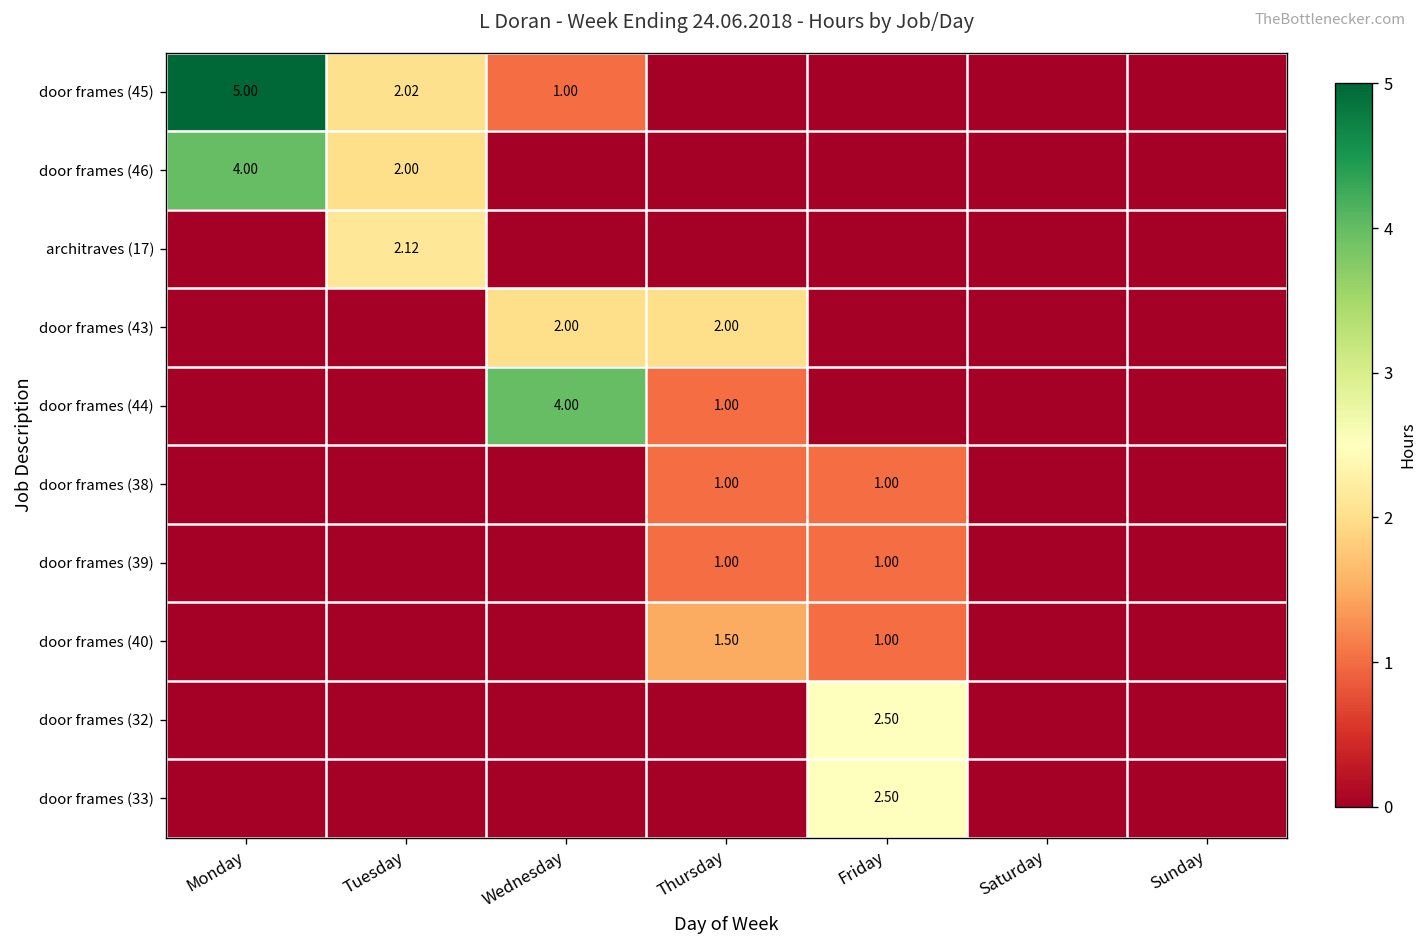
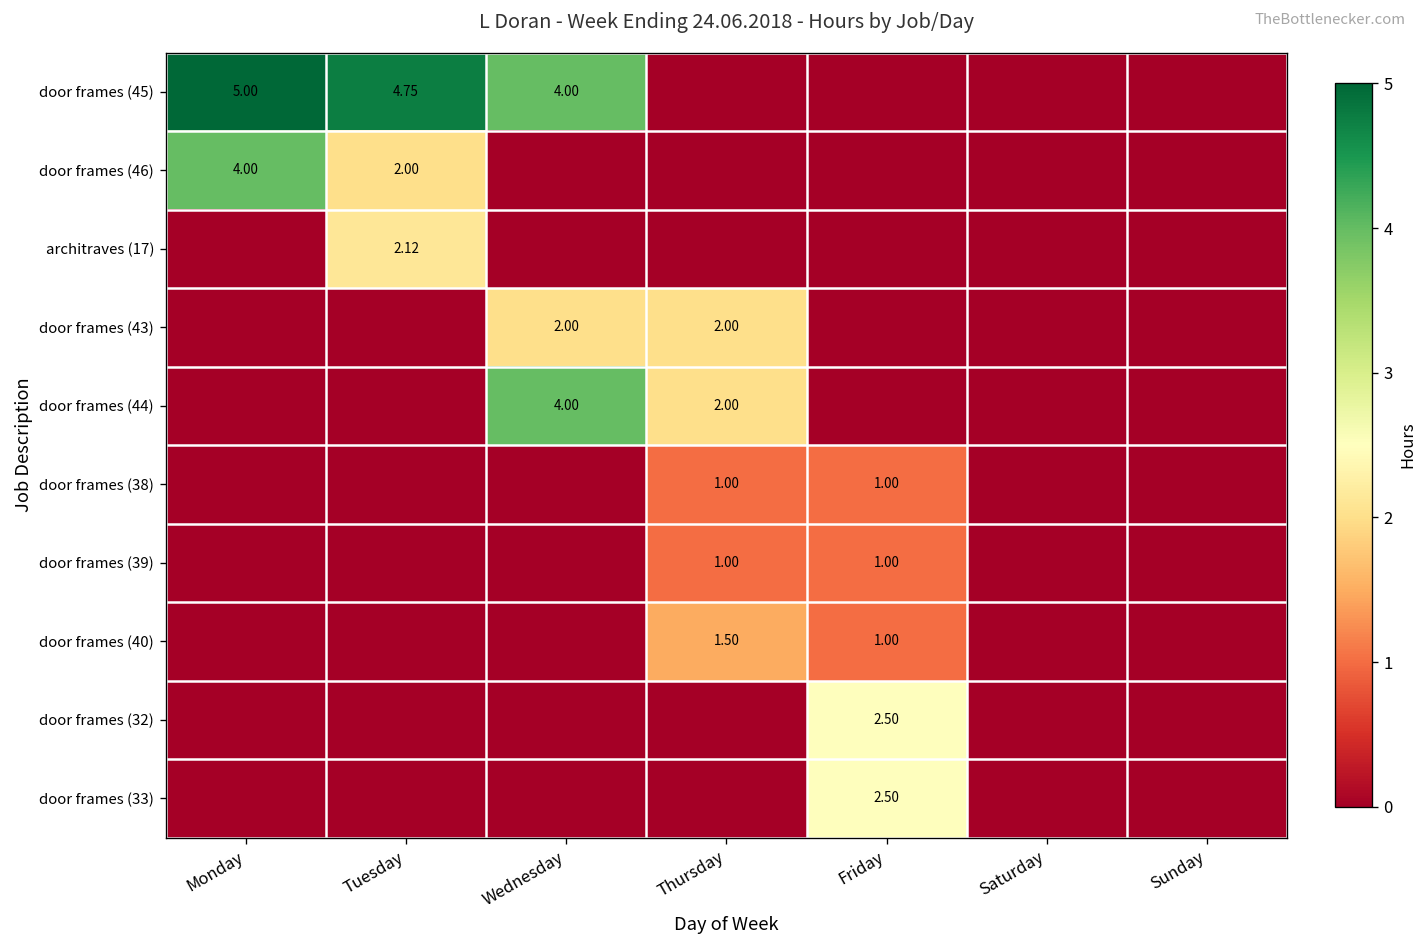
  {
    "door frames (45)": {
      "Monday": 5.00,
-     "Tuesday": 2.02,
-     "Wednesday": 1.00
+     "Tuesday": 4.75,
+     "Wednesday": 4.00
    },
    "door frames (46)": {
      "Monday": 4.00,
      "Tuesday": 2.00
    },
    "architraves (17)": {
      "Tuesday": 2.12
    },
    "door frames (43)": {
      "Wednesday": 2.00,
      "Thursday": 2.00
    },
    "door frames (44)": {
      "Wednesday": 4.00,
-     "Thursday": 1.00
+     "Thursday": 2.00
    },
    "door frames (38)": {
      "Thursday": 1.00,
      "Friday": 1.00
    },
    "door frames (39)": {
      "Thursday": 1.00,
      "Friday": 1.00
    },
    "door frames (40)": {
      "Thursday": 1.50,
      "Friday": 1.00
    },
    "door frames (32)": {
      "Friday": 2.50
    },
    "door frames (33)": {
      "Friday": 2.50
    }
  }
